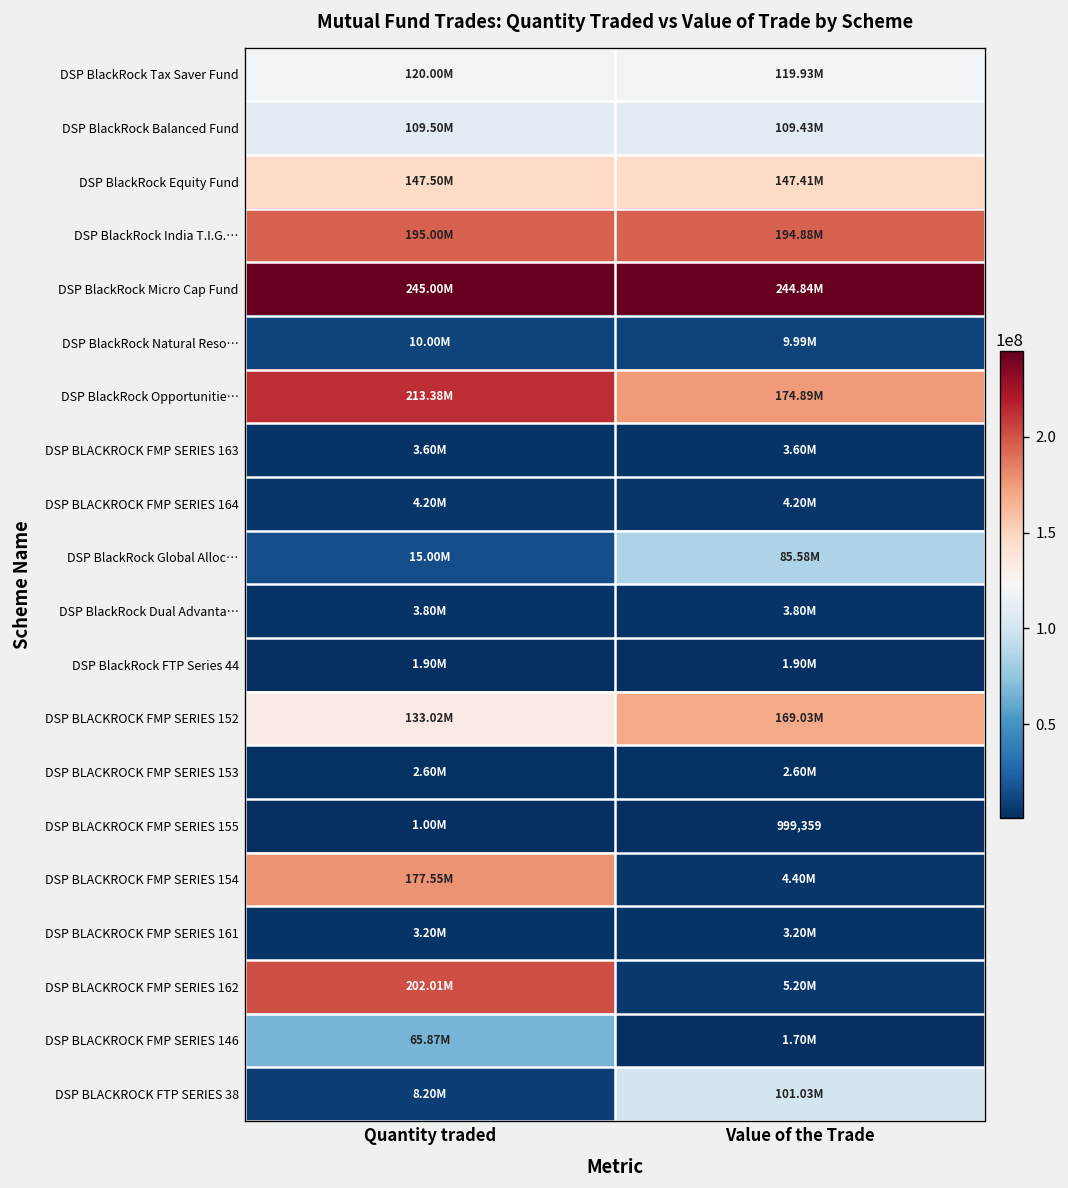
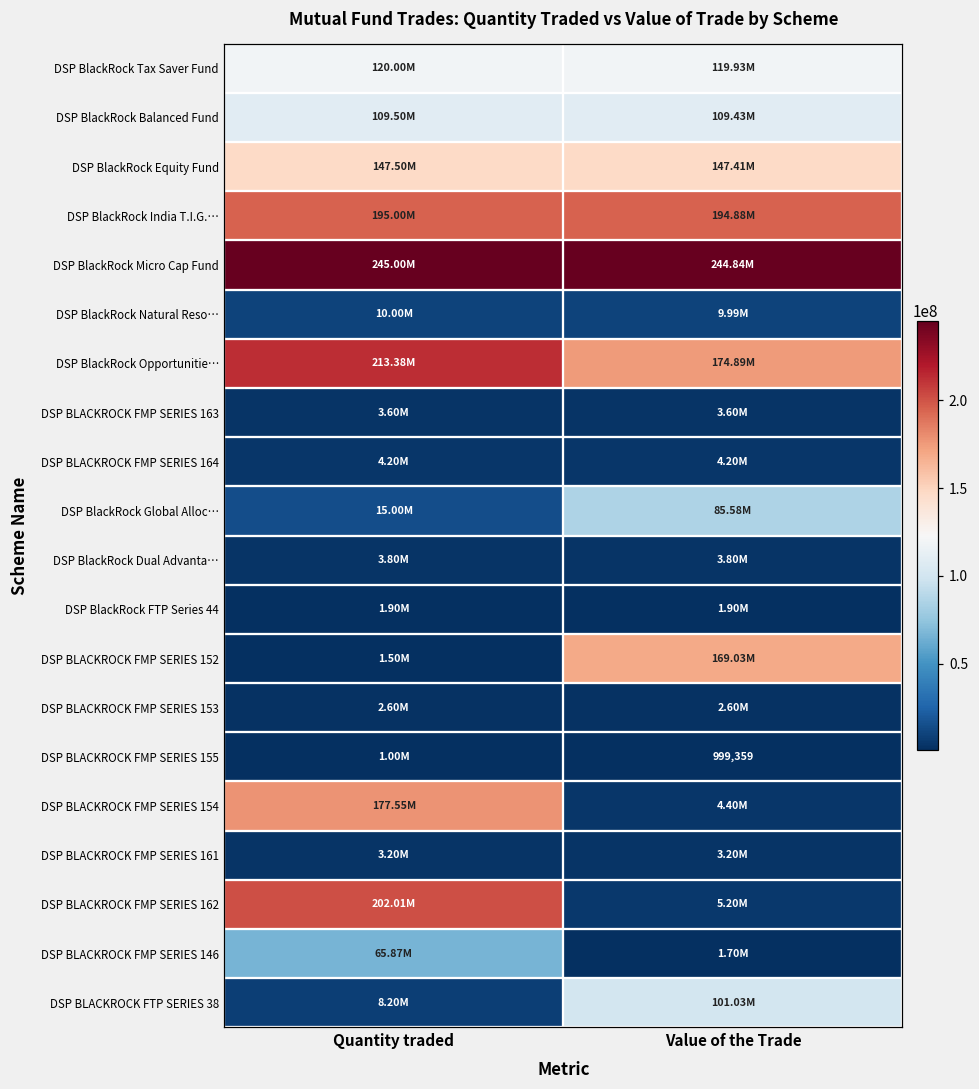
  {
    "DSP BlackRock Tax Saver Fund": {
      "Quantity traded": "120.00M",
      "Value of the Trade": "119.93M"
    },
    "DSP BlackRock Balanced Fund": {
      "Quantity traded": "109.50M",
      "Value of the Trade": "109.43M"
    },
    "DSP BlackRock Equity Fund": {
      "Quantity traded": "147.50M",
      "Value of the Trade": "147.41M"
    },
    "DSP BlackRock India T.I.G.…": {
      "Quantity traded": "195.00M",
      "Value of the Trade": "194.88M"
    },
    "DSP BlackRock Micro Cap Fund": {
      "Quantity traded": "245.00M",
      "Value of the Trade": "244.84M"
    },
    "DSP BlackRock Natural Reso…": {
      "Quantity traded": "10.00M",
      "Value of the Trade": "9.99M"
    },
    "DSP BlackRock Opportunitie…": {
      "Quantity traded": "213.38M",
      "Value of the Trade": "174.89M"
    },
    "DSP BLACKROCK FMP SERIES 163": {
      "Quantity traded": "3.60M",
      "Value of the Trade": "3.60M"
    },
    "DSP BLACKROCK FMP SERIES 164": {
      "Quantity traded": "4.20M",
      "Value of the Trade": "4.20M"
    },
    "DSP BlackRock Global Alloc…": {
      "Quantity traded": "15.00M",
      "Value of the Trade": "85.58M"
    },
    "DSP BlackRock Dual Advanta…": {
      "Quantity traded": "3.80M",
      "Value of the Trade": "3.80M"
    },
    "DSP BlackRock FTP Series 44": {
      "Quantity traded": "1.90M",
      "Value of the Trade": "1.90M"
    },
    "DSP BLACKROCK FMP SERIES 152": {
-     "Quantity traded": "133.02M",
+     "Quantity traded": "1.50M",
      "Value of the Trade": "169.03M"
    },
    "DSP BLACKROCK FMP SERIES 153": {
      "Quantity traded": "2.60M",
      "Value of the Trade": "2.60M"
    },
    "DSP BLACKROCK FMP SERIES 155": {
      "Quantity traded": "1.00M",
      "Value of the Trade": "999,359"
    },
    "DSP BLACKROCK FMP SERIES 154": {
      "Quantity traded": "177.55M",
      "Value of the Trade": "4.40M"
    },
    "DSP BLACKROCK FMP SERIES 161": {
      "Quantity traded": "3.20M",
      "Value of the Trade": "3.20M"
    },
    "DSP BLACKROCK FMP SERIES 162": {
      "Quantity traded": "202.01M",
      "Value of the Trade": "5.20M"
    },
    "DSP BLACKROCK FMP SERIES 146": {
      "Quantity traded": "65.87M",
      "Value of the Trade": "1.70M"
    },
    "DSP BLACKROCK FTP SERIES 38": {
      "Quantity traded": "8.20M",
      "Value of the Trade": "101.03M"
    }
  }
